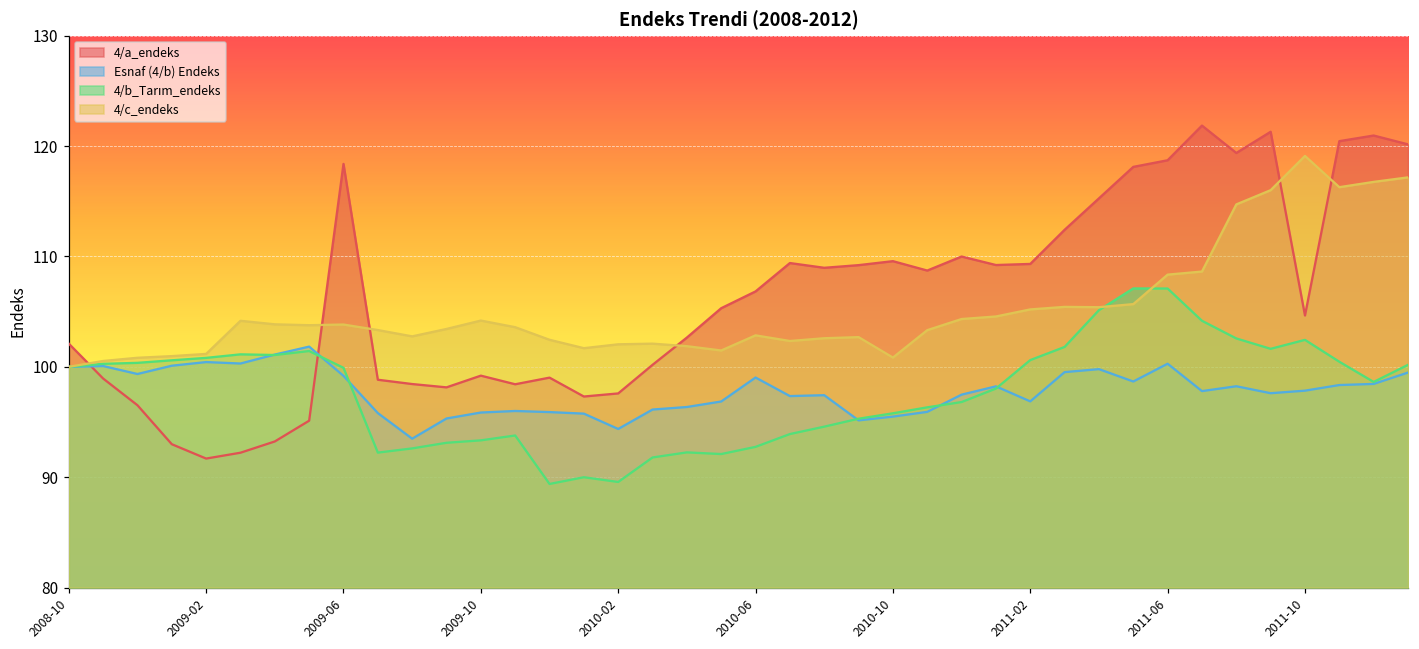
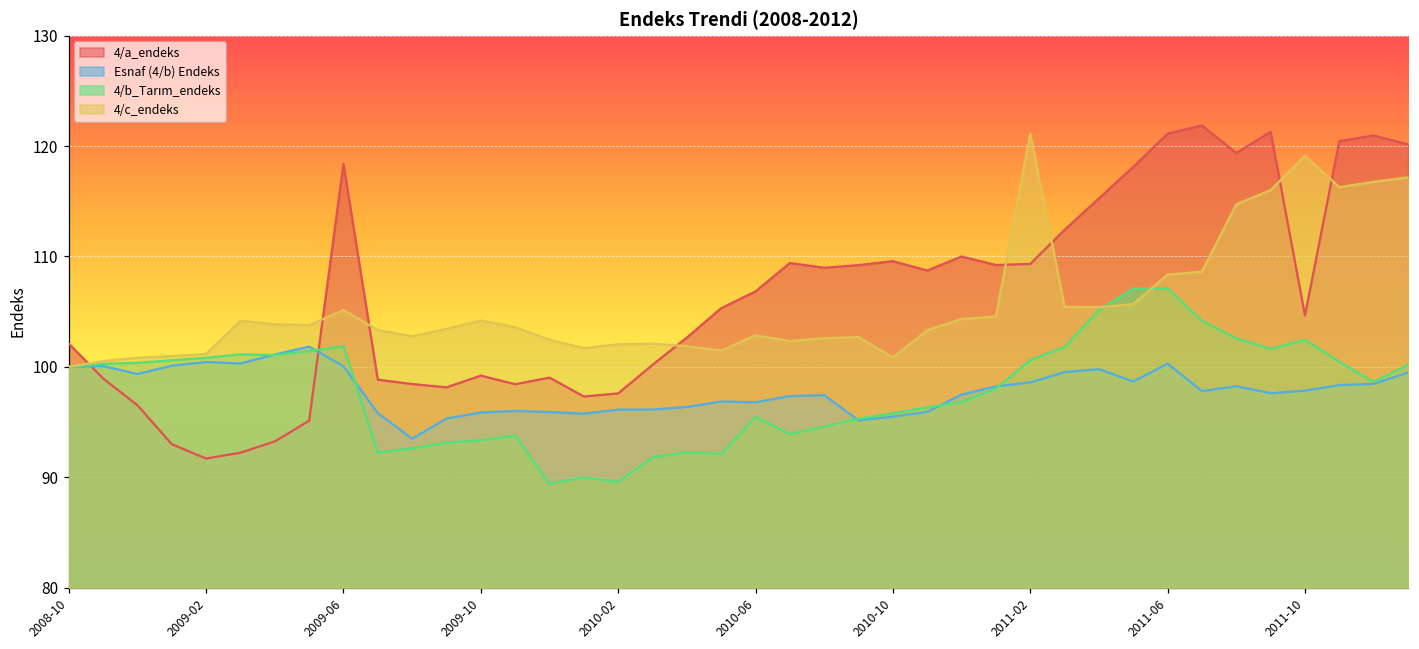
  {
    "4/a_endeks": {
      "2008-10": 102.1,
      "2009-02": 91.7,
      "2009-06": 118.4,
      "2009-10": 99.2,
      "2010-02": 97.6,
      "2010-06": 106.8,
      "2010-10": 109.6,
      "2011-02": 109.3,
-     "2011-06": 118.7,
+     "2011-06": 121.1,
      "2011-10": 104.7
    },
    "Esnaf (4/b) Endeks": {
      "2009-02": 100.4,
-     "2009-06": 99.2,
+     "2009-06": 100.1,
      "2009-10": 95.9,
-     "2010-02": 94.4,
-     "2010-06": 99.0,
+     "2010-02": 96.1,
+     "2010-06": 96.8,
      "2010-10": 95.5,
-     "2011-02": 96.9,
+     "2011-02": 98.6,
      "2011-06": 100.3,
      "2011-10": 97.8
    },
    "4/b_Tarım_endeks": {
      "2009-02": 100.8,
-     "2009-06": 99.9,
+     "2009-06": 101.9,
      "2009-10": 93.3,
      "2010-02": 89.6,
-     "2010-06": 92.8,
+     "2010-06": 95.5,
      "2010-10": 95.8,
      "2011-02": 100.6,
      "2011-06": 107.1,
      "2011-10": 102.4
    },
    "4/c_endeks": {
      "2009-02": 101.2,
-     "2009-06": 103.8,
+     "2009-06": 105.1,
      "2009-10": 104.2,
      "2010-02": 102.0,
      "2010-06": 102.9,
      "2010-10": 100.8,
-     "2011-02": 105.2,
+     "2011-02": 121.1,
      "2011-06": 108.4,
      "2011-10": 119.1
    }
  }
